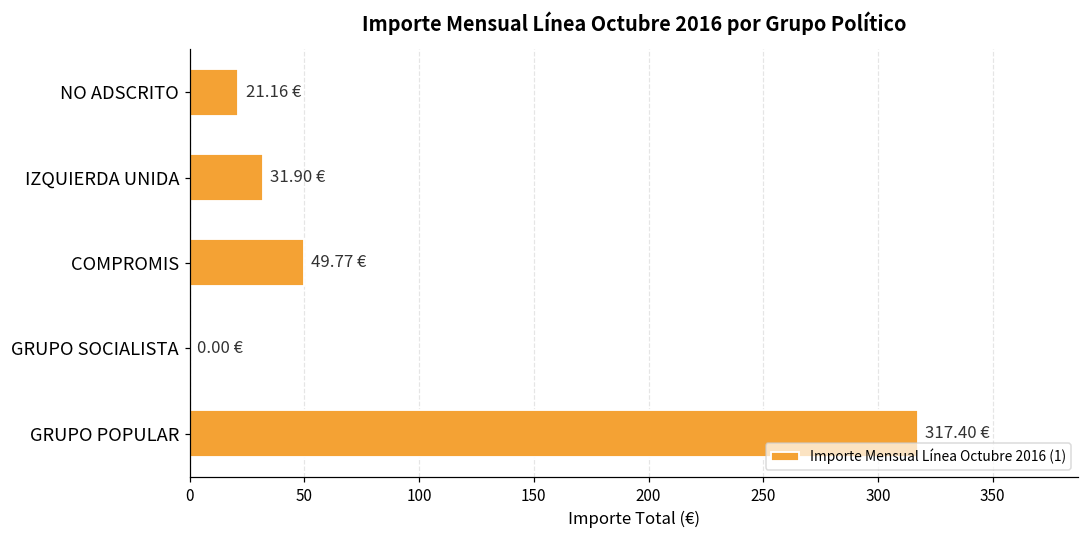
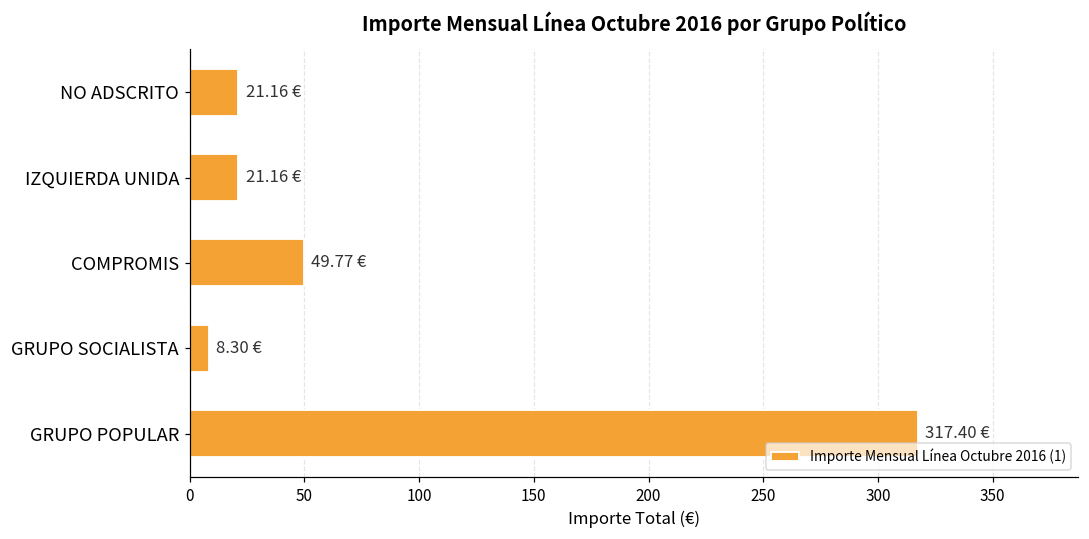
  {
    "NO ADSCRITO": 21.16,
-   "IZQUIERDA UNIDA": 31.90,
+   "IZQUIERDA UNIDA": 21.16,
    "COMPROMIS": 49.77,
-   "GRUPO SOCIALISTA": 0.00,
+   "GRUPO SOCIALISTA": 8.30,
    "GRUPO POPULAR": 317.40
  }
